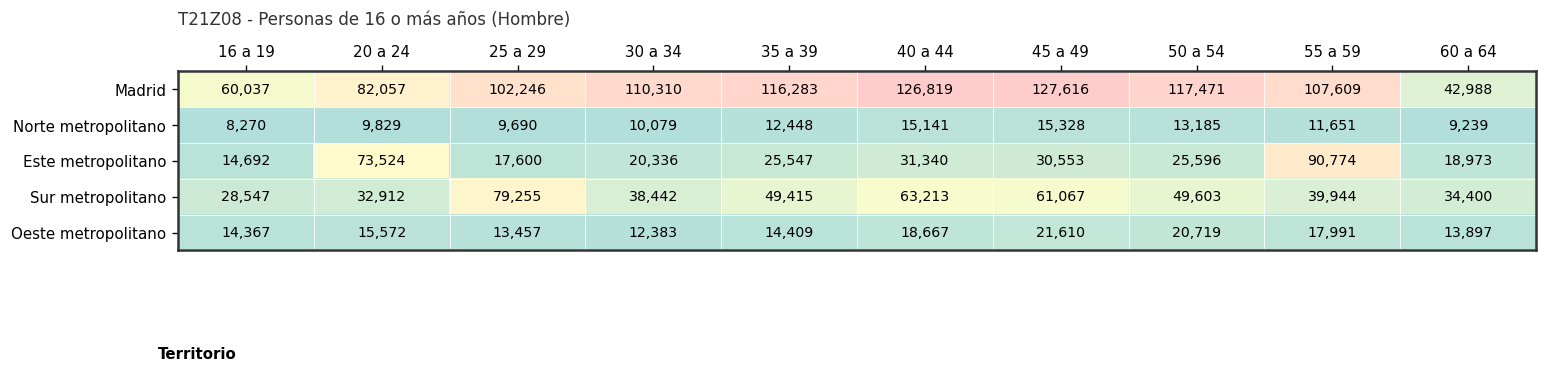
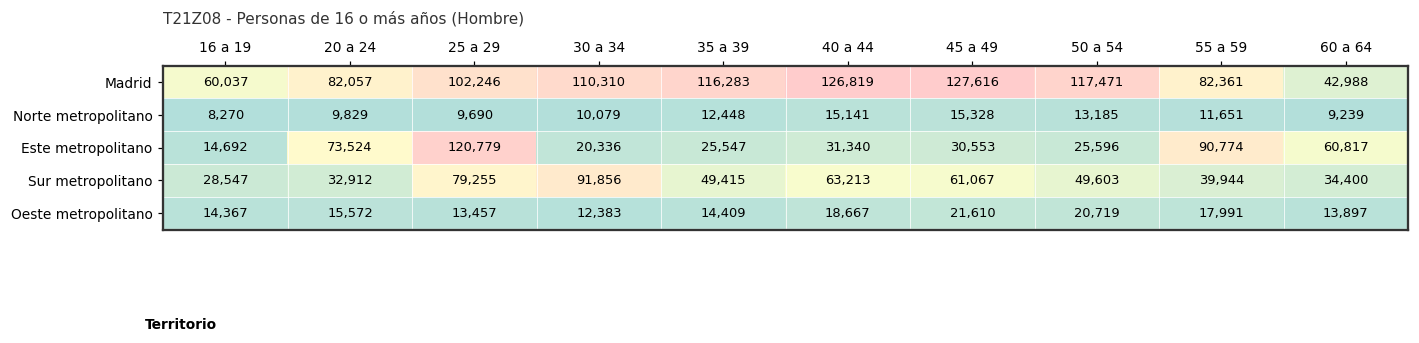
  {
    "Madrid": {
      "16 a 19": "60,037",
      "20 a 24": "82,057",
      "25 a 29": "102,246",
      "30 a 34": "110,310",
      "35 a 39": "116,283",
      "40 a 44": "126,819",
      "45 a 49": "127,616",
      "50 a 54": "117,471",
-     "55 a 59": "107,609",
+     "55 a 59": "82,361",
      "60 a 64": "42,988"
    },
    "Norte metropolitano": {
      "16 a 19": "8,270",
      "20 a 24": "9,829",
      "25 a 29": "9,690",
      "30 a 34": "10,079",
      "35 a 39": "12,448",
      "40 a 44": "15,141",
      "45 a 49": "15,328",
      "50 a 54": "13,185",
      "55 a 59": "11,651",
      "60 a 64": "9,239"
    },
    "Este metropolitano": {
      "16 a 19": "14,692",
      "20 a 24": "73,524",
-     "25 a 29": "17,600",
+     "25 a 29": "120,779",
      "30 a 34": "20,336",
      "35 a 39": "25,547",
      "40 a 44": "31,340",
      "45 a 49": "30,553",
      "50 a 54": "25,596",
      "55 a 59": "90,774",
-     "60 a 64": "18,973"
+     "60 a 64": "60,817"
    },
    "Sur metropolitano": {
      "16 a 19": "28,547",
      "20 a 24": "32,912",
      "25 a 29": "79,255",
-     "30 a 34": "38,442",
+     "30 a 34": "91,856",
      "35 a 39": "49,415",
      "40 a 44": "63,213",
      "45 a 49": "61,067",
      "50 a 54": "49,603",
      "55 a 59": "39,944",
      "60 a 64": "34,400"
    },
    "Oeste metropolitano": {
      "16 a 19": "14,367",
      "20 a 24": "15,572",
      "25 a 29": "13,457",
      "30 a 34": "12,383",
      "35 a 39": "14,409",
      "40 a 44": "18,667",
      "45 a 49": "21,610",
      "50 a 54": "20,719",
      "55 a 59": "17,991",
      "60 a 64": "13,897"
    }
  }
